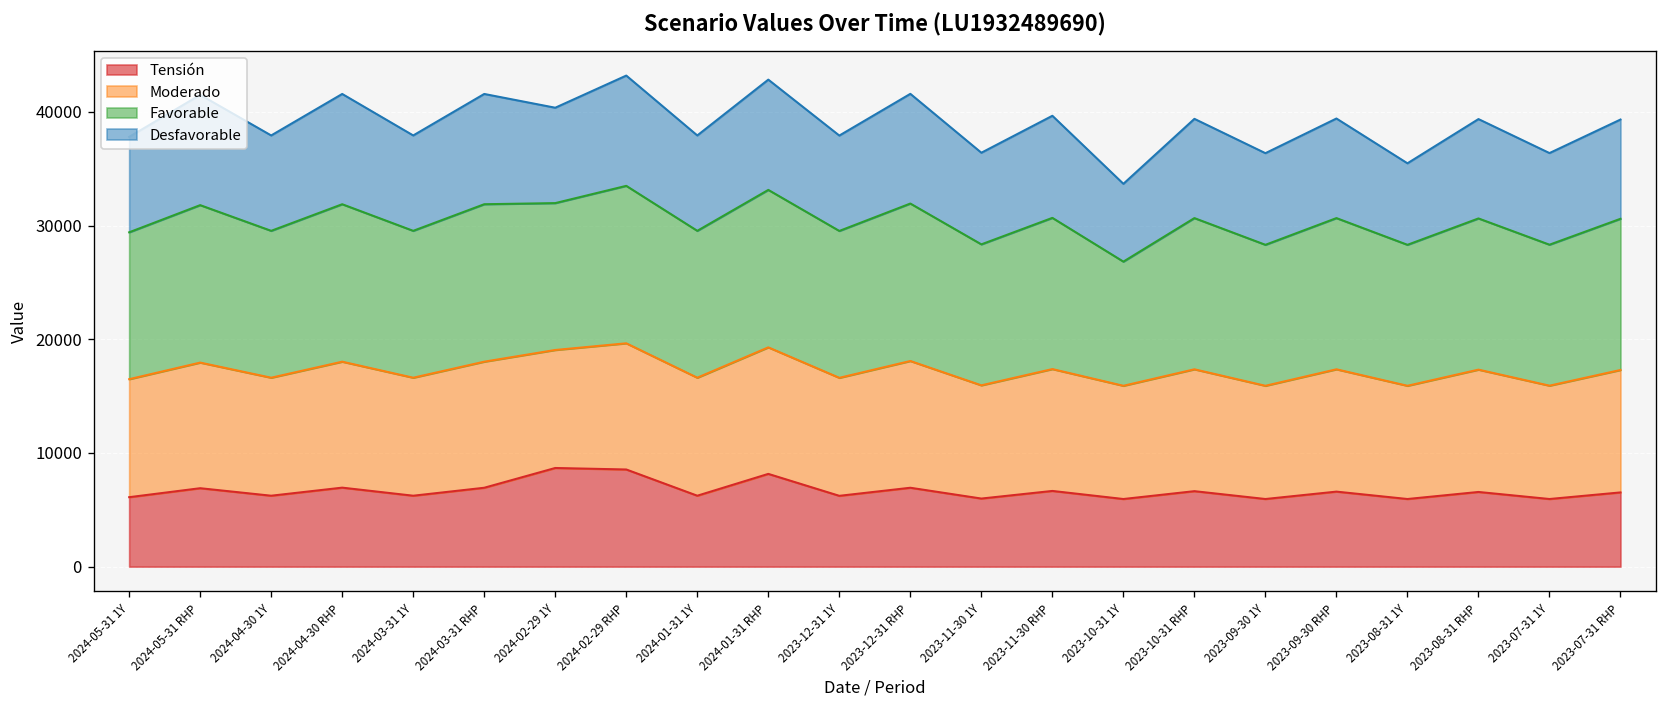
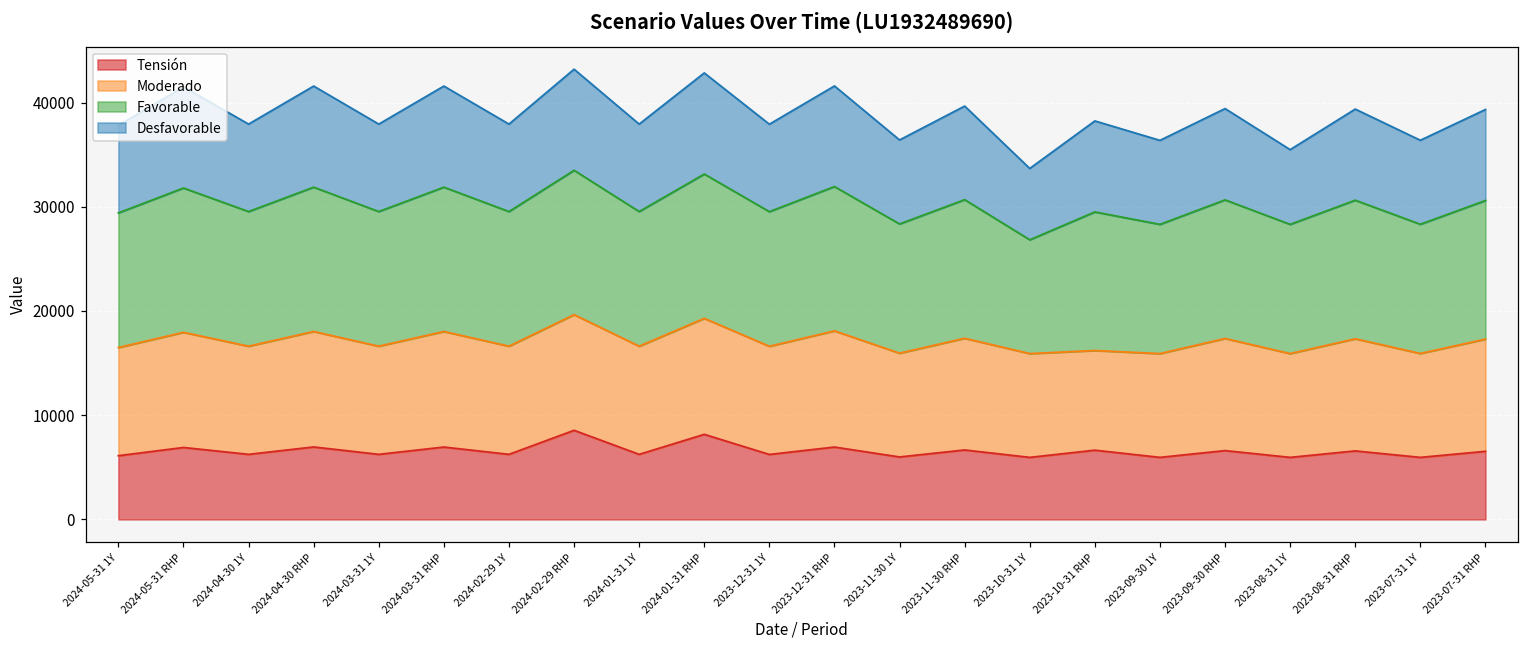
  {
    "Tensión": {
      "2024-05-31 1Y": 6000,
      "2024-05-31 RHP": 7000,
      "2024-04-30 1Y": 6000,
      "2024-04-30 RHP": 7000,
      "2024-03-31 1Y": 6000,
      "2024-03-31 RHP": 7000,
-     "2024-02-29 1Y": 9000,
+     "2024-02-29 1Y": 6000,
      "2024-02-29 RHP": 9000,
      "2024-01-31 1Y": 6000,
      "2024-01-31 RHP": 8000,
      "2023-12-31 1Y": 6000,
      "2023-12-31 RHP": 7000,
      "2023-11-30 1Y": 6000,
      "2023-11-30 RHP": 7000,
      "2023-10-31 1Y": 6000,
      "2023-10-31 RHP": 7000,
      "2023-09-30 1Y": 6000,
      "2023-09-30 RHP": 7000,
      "2023-08-31 1Y": 6000,
      "2023-08-31 RHP": 7000,
      "2023-07-31 1Y": 6000,
      "2023-07-31 RHP": 7000
    },
    "Moderado": {
      "2024-05-31 1Y": 10000,
      "2024-05-31 RHP": 11000,
      "2024-04-30 1Y": 10000,
      "2024-04-30 RHP": 11000,
      "2024-03-31 1Y": 10000,
      "2024-03-31 RHP": 11000,
      "2024-02-29 1Y": 10000,
      "2024-02-29 RHP": 11000,
      "2024-01-31 1Y": 10000,
      "2024-01-31 RHP": 11000,
      "2023-12-31 1Y": 10000,
      "2023-12-31 RHP": 11000,
      "2023-11-30 1Y": 10000,
      "2023-11-30 RHP": 11000,
      "2023-10-31 1Y": 10000,
-     "2023-10-31 RHP": 11000,
+     "2023-10-31 RHP": 10000,
      "2023-09-30 1Y": 10000,
      "2023-09-30 RHP": 11000,
      "2023-08-31 1Y": 10000,
      "2023-08-31 RHP": 11000,
      "2023-07-31 1Y": 10000,
      "2023-07-31 RHP": 11000
    },
    "Favorable": {
      "2024-05-31 1Y": 13000,
      "2024-05-31 RHP": 14000,
      "2024-04-30 1Y": 13000,
      "2024-04-30 RHP": 14000,
      "2024-03-31 1Y": 13000,
      "2024-03-31 RHP": 14000,
      "2024-02-29 1Y": 13000,
      "2024-02-29 RHP": 14000,
      "2024-01-31 1Y": 13000,
      "2024-01-31 RHP": 14000,
      "2023-12-31 1Y": 13000,
      "2023-12-31 RHP": 14000,
      "2023-11-30 1Y": 12000,
      "2023-11-30 RHP": 13000,
      "2023-10-31 1Y": 11000,
      "2023-10-31 RHP": 13000,
      "2023-09-30 1Y": 12000,
      "2023-09-30 RHP": 13000,
      "2023-08-31 1Y": 12000,
      "2023-08-31 RHP": 13000,
      "2023-07-31 1Y": 12000,
      "2023-07-31 RHP": 13000
    },
    "Desfavorable": {
      "2024-04-30 1Y": 8000,
      "2024-04-30 RHP": 10000,
      "2024-03-31 1Y": 8000,
      "2024-03-31 RHP": 10000,
      "2024-02-29 1Y": 8000,
      "2024-02-29 RHP": 10000,
      "2024-01-31 1Y": 8000,
      "2024-01-31 RHP": 10000,
      "2023-12-31 1Y": 8000,
      "2023-12-31 RHP": 10000,
      "2023-11-30 1Y": 8000,
      "2023-11-30 RHP": 9000,
      "2023-10-31 1Y": 7000,
      "2023-10-31 RHP": 9000,
      "2023-09-30 1Y": 8000,
      "2023-09-30 RHP": 9000,
      "2023-08-31 1Y": 7000,
      "2023-08-31 RHP": 9000,
      "2023-07-31 1Y": 8000,
      "2023-07-31 RHP": 9000
    }
  }
